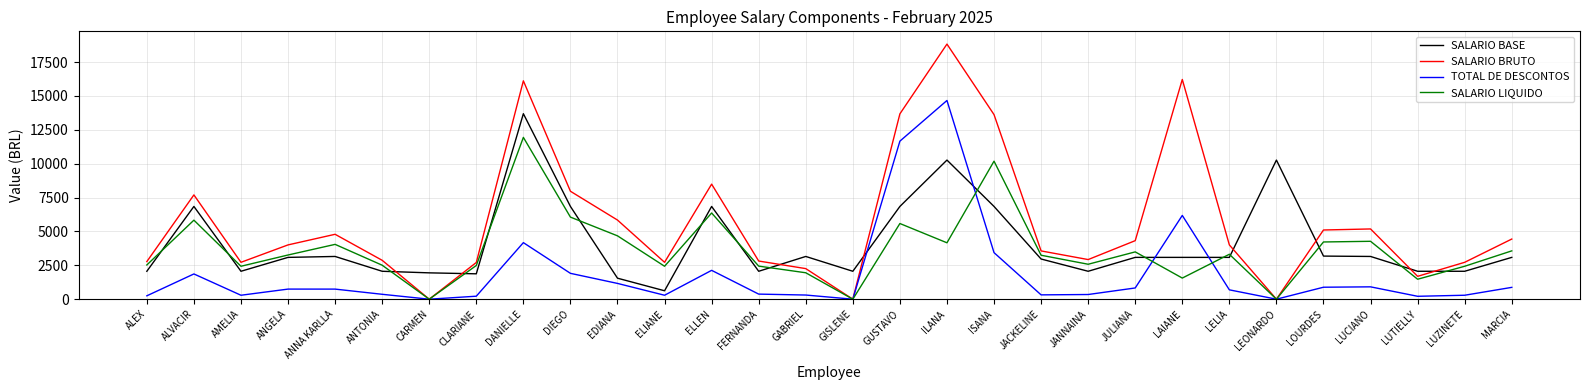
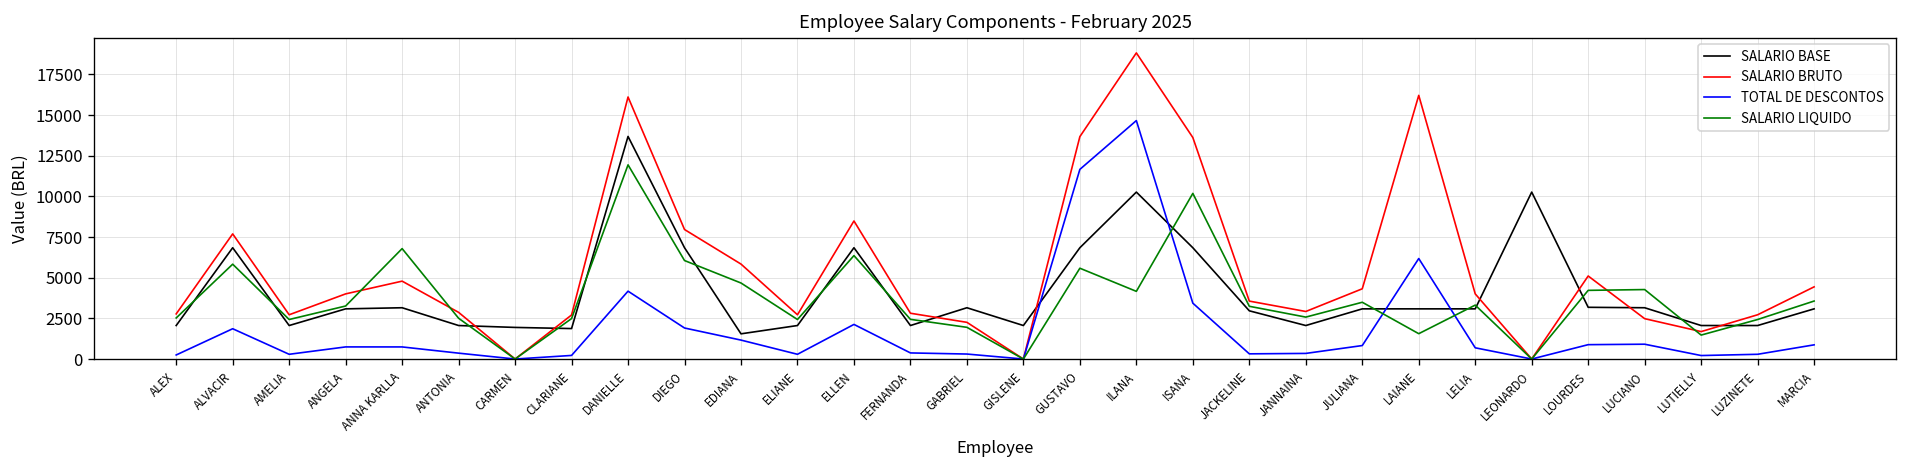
  {
    "SALARIO BASE": {
      "ALEX": 2100,
      "ALVACIR": 6800,
      "AMELIA": 2100,
      "ANNA KARLLA": 3200,
      "ANTONIA": 2100,
      "CARMEN": 1900,
      "CLARIANE": 1900,
      "DANIELLE": 13700,
      "DIEGO": 6800,
      "EDIANA": 1500,
-     "ELIANE": 600,
+     "ELIANE": 2100,
      "ELLEN": 6800,
      "FERNANDA": 2100,
      "GABRIEL": 3200,
      "GISLENE": 2100,
      "GUSTAVO": 6800,
      "ILANA": 10300,
      "ISANA": 6800,
      "JACKELINE": 3000,
      "JANNAINA": 2100,
      "JULIANA": 3100,
      "LAIANE": 3100,
      "LELIA": 3100,
      "LEONARDO": 10300,
      "LOURDES": 3200,
      "LUCIANO": 3200,
      "LUTIELLY": 2100,
      "LUZINETE": 2100,
      "MARCIA": 3100
    },
    "SALARIO BRUTO": {
      "ALEX": 2800,
      "ALVACIR": 7700,
      "AMELIA": 2700,
      "ANGELA": 4000,
      "ANNA KARLLA": 4800,
      "ANTONIA": 2900,
      "CLARIANE": 2700,
      "DANIELLE": 16100,
      "DIEGO": 8000,
      "EDIANA": 5800,
      "ELIANE": 2700,
      "ELLEN": 8500,
      "FERNANDA": 2800,
      "GABRIEL": 2300,
      "GUSTAVO": 13700,
      "ILANA": 18800,
      "ISANA": 13600,
      "JACKELINE": 3600,
      "JANNAINA": 2900,
      "JULIANA": 4300,
      "LAIANE": 16200,
      "LELIA": 4000,
      "LOURDES": 5100,
-     "LUCIANO": 5200,
+     "LUCIANO": 2500,
      "LUTIELLY": 1700,
      "LUZINETE": 2700,
      "MARCIA": 4400
    },
    "TOTAL DE DESCONTOS": {
      "ALEX": 200,
      "ALVACIR": 1900,
      "AMELIA": 300,
      "ANGELA": 700,
      "ANNA KARLLA": 700,
      "ANTONIA": 400,
      "CLARIANE": 200,
      "DANIELLE": 4200,
      "DIEGO": 1900,
      "EDIANA": 1200,
      "ELIANE": 300,
      "ELLEN": 2100,
      "FERNANDA": 400,
      "GABRIEL": 300,
      "GUSTAVO": 11700,
      "ILANA": 14700,
      "ISANA": 3400,
      "JACKELINE": 300,
      "JANNAINA": 300,
      "JULIANA": 800,
      "LAIANE": 6200,
      "LELIA": 700,
      "LOURDES": 900,
      "LUCIANO": 900,
      "LUTIELLY": 200,
      "LUZINETE": 300,
      "MARCIA": 900
    },
    "SALARIO LIQUIDO": {
      "ALEX": 2500,
      "ALVACIR": 5800,
      "AMELIA": 2400,
-     "ANNA KARLLA": 4000,
+     "ANNA KARLLA": 6800,
      "ANTONIA": 2500,
      "CLARIANE": 2500,
      "DANIELLE": 11900,
      "DIEGO": 6100,
      "EDIANA": 4700,
      "ELIANE": 2400,
      "ELLEN": 6400,
      "FERNANDA": 2400,
      "GABRIEL": 1900,
      "GUSTAVO": 5600,
      "ILANA": 4200,
      "ISANA": 10200,
      "JACKELINE": 3200,
      "JANNAINA": 2600,
      "JULIANA": 3500,
      "LAIANE": 1600,
      "LELIA": 3300,
      "LOURDES": 4200,
      "LUCIANO": 4300,
      "LUTIELLY": 1500,
      "LUZINETE": 2400,
      "MARCIA": 3600
    }
  }
